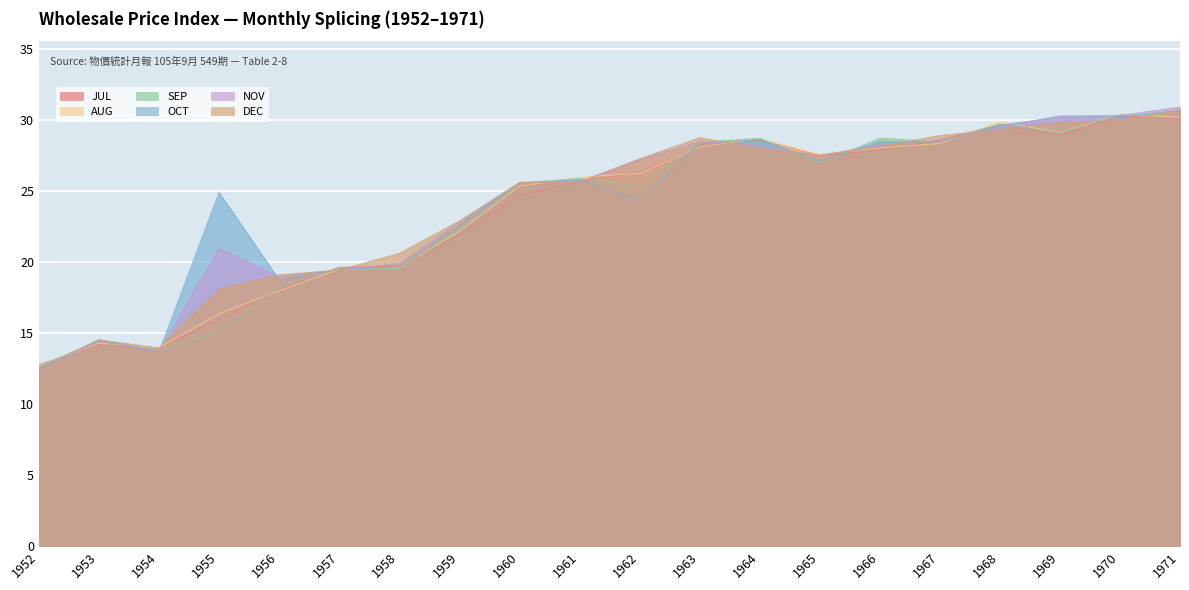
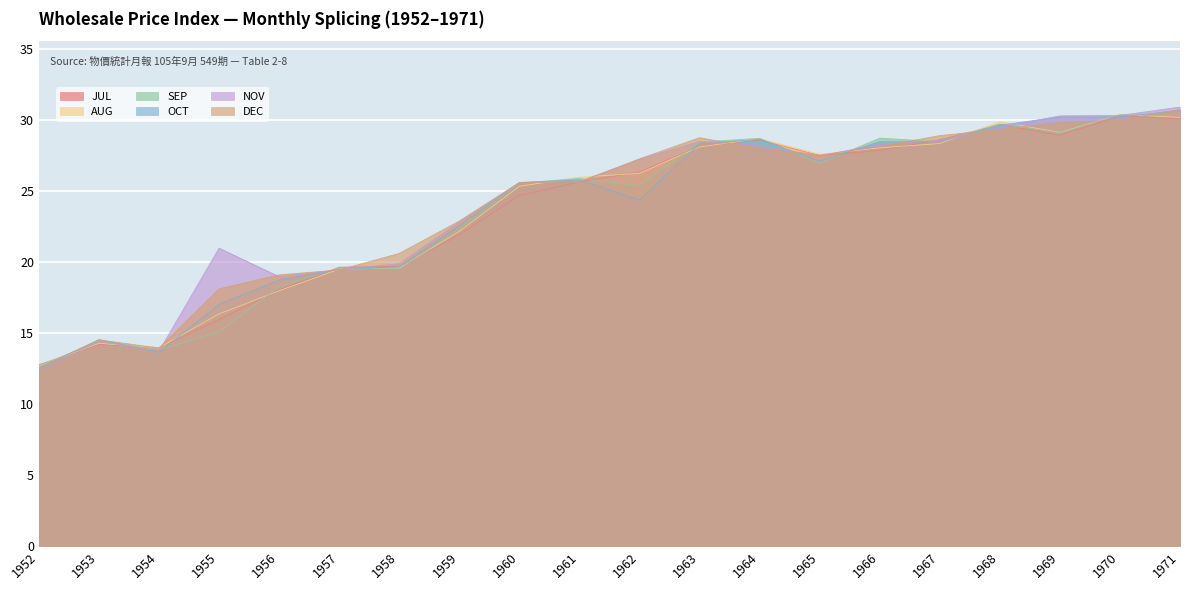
  {
    "SEP": {
      "1955": 15.1,
      "1956": 18.3,
      "1959": 22.4,
      "1962": 25.4,
      "1966": 28.8
    },
    "OCT": {
-     "1955": 24.9,
+     "1955": 17.1,
      "1956": 18.8,
      "1959": 22.6,
      "1962": 24.4
    },
    "NOV": {
      "1955": 21.0,
      "1958": 19.9,
      "1964": 28.3
    }
  }
